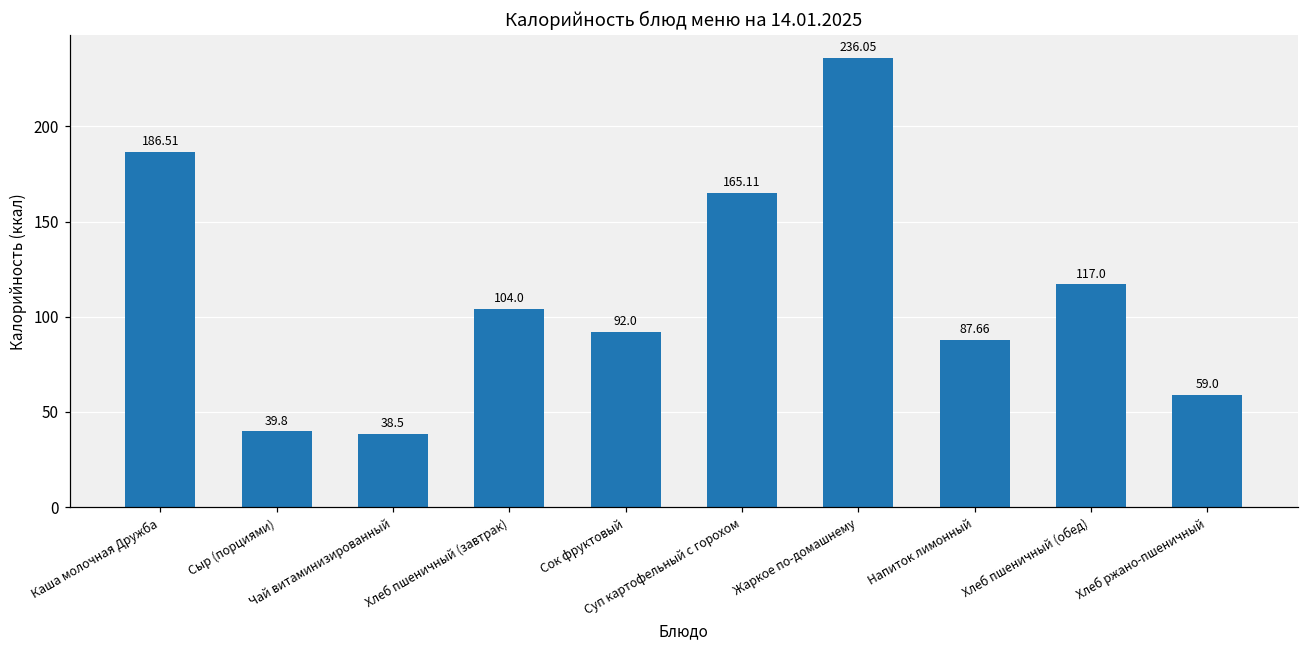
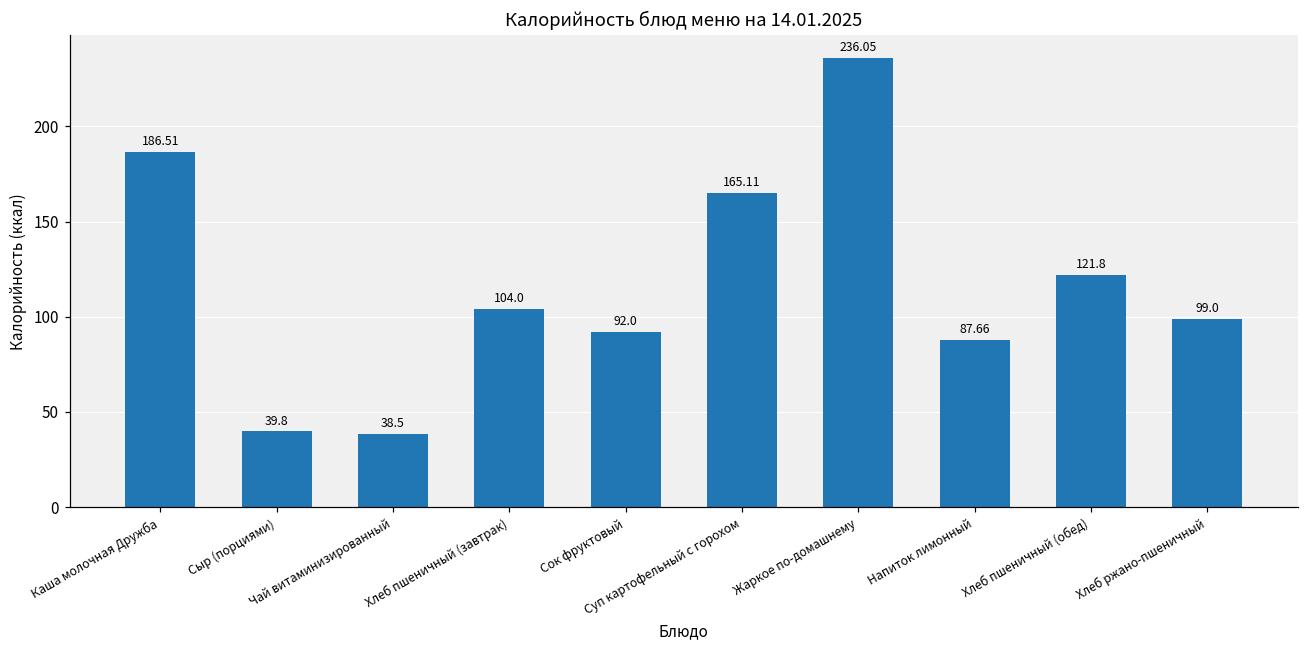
  {
    "Каша молочная Дружба": 186.51,
    "Сыр (порциями)": 39.8,
    "Чай витаминизированный": 38.5,
    "Хлеб пшеничный (завтрак)": 104.0,
    "Сок фруктовый": 92.0,
    "Суп картофельный с горохом": 165.11,
    "Жаркое по-домашнему": 236.05,
    "Напиток лимонный": 87.66,
-   "Хлеб пшеничный (обед)": 117.0,
-   "Хлеб ржано-пшеничный": 59.0
+   "Хлеб пшеничный (обед)": 121.8,
+   "Хлеб ржано-пшеничный": 99.0
  }
